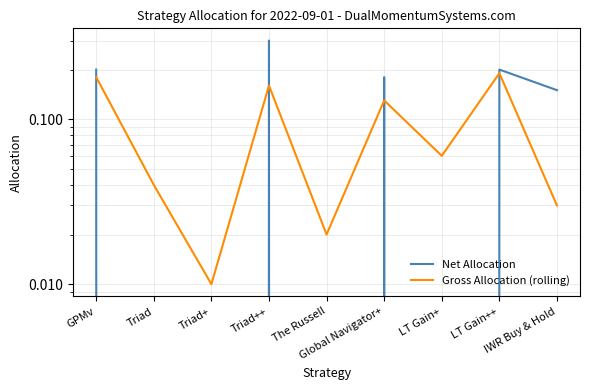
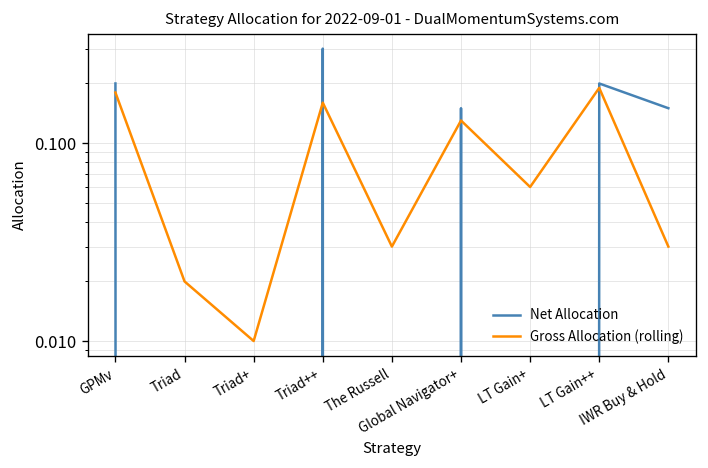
  {
    "Net Allocation": {
      "GPMv": 0.20,
      "Triad++": 0.30,
-     "Global Navigator+": 0.18,
+     "Global Navigator+": 0.15,
      "LT Gain++": 0.20,
      "IWR Buy & Hold": 0.15
    },
    "Gross Allocation (rolling)": {
      "GPMv": 0.18,
-     "Triad": 0.04,
+     "Triad": 0.02,
      "Triad+": 0.01,
      "Triad++": 0.16,
-     "The Russell": 0.02,
+     "The Russell": 0.03,
      "Global Navigator+": 0.13,
      "LT Gain+": 0.06,
      "LT Gain++": 0.19,
      "IWR Buy & Hold": 0.03
    }
  }
